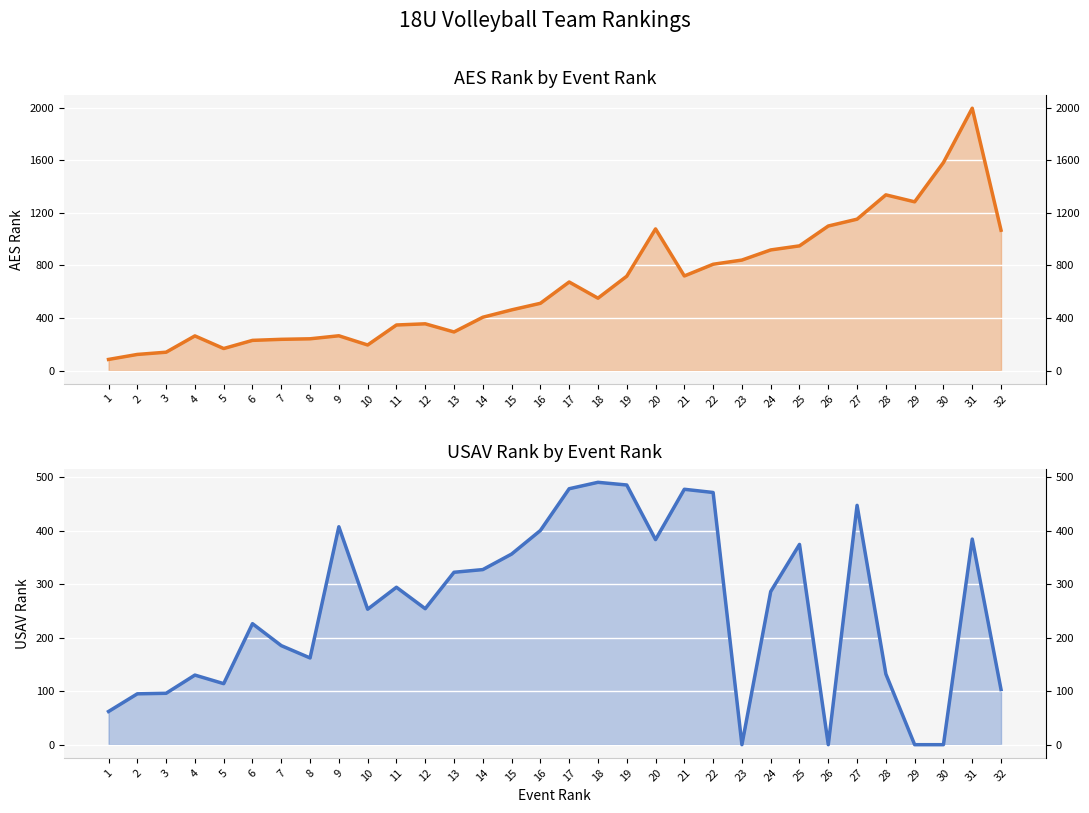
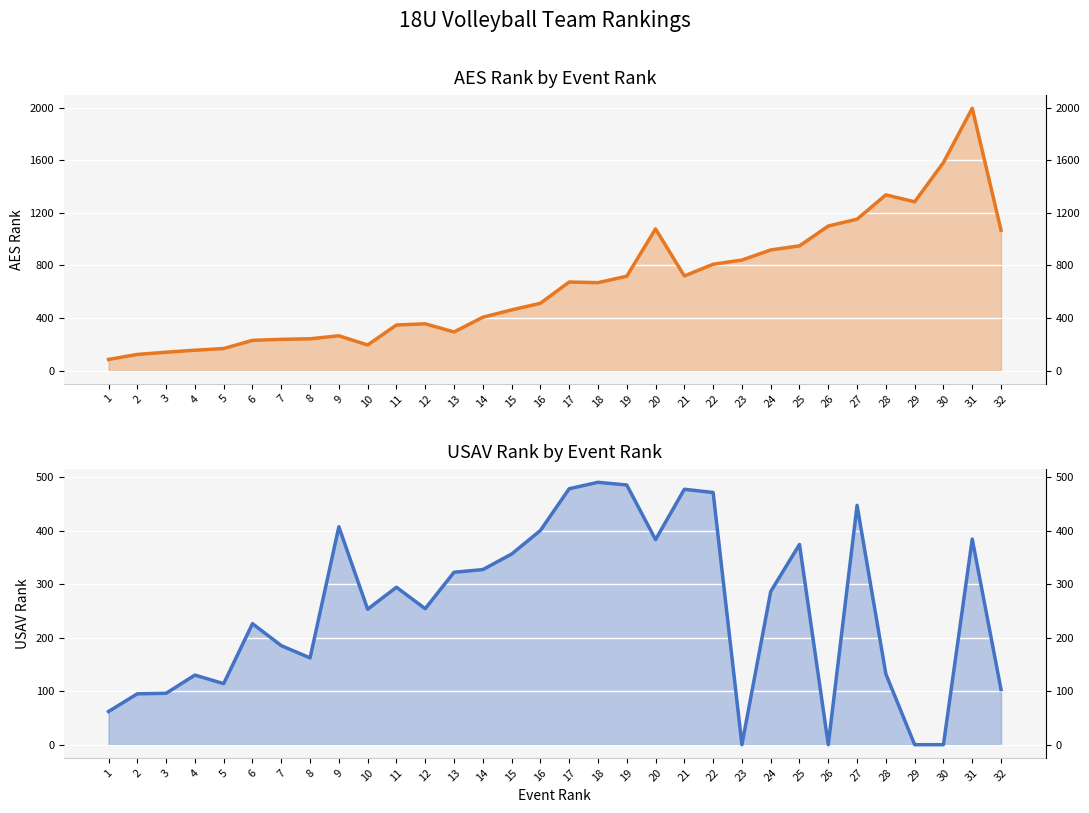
  {
    "AES Rank by Event Rank": {
      "1": 90,
      "2": 120,
      "3": 140,
-     "4": 260,
+     "4": 160,
      "5": 170,
      "6": 230,
      "7": 240,
      "8": 240,
      "9": 270,
      "10": 200,
      "11": 350,
      "12": 360,
      "13": 290,
      "14": 410,
      "15": 460,
      "16": 510,
      "17": 670,
-     "18": 550,
+     "18": 670,
      "19": 720,
      "20": 1080,
      "21": 720,
      "22": 810,
      "23": 840,
      "24": 920,
      "25": 950,
      "26": 1100,
      "27": 1150,
      "28": 1340,
      "29": 1280,
      "30": 1580,
      "31": 2000,
      "32": 1070
    },
    "USAV Rank by Event Rank": {
      "1": 60,
      "2": 100,
      "3": 100,
      "4": 130,
      "5": 110,
      "6": 230,
      "7": 190,
      "8": 160,
      "9": 410,
      "10": 250,
      "11": 290,
      "12": 250,
      "13": 320,
      "14": 330,
      "15": 360,
      "16": 400,
      "17": 480,
      "18": 490,
      "19": 490,
      "20": 380,
      "21": 480,
      "22": 470,
      "23": 0,
      "24": 290,
      "25": 370,
      "26": 0,
      "27": 450,
      "28": 130,
      "29": 0,
      "30": 0,
      "31": 380,
      "32": 100
    }
  }
